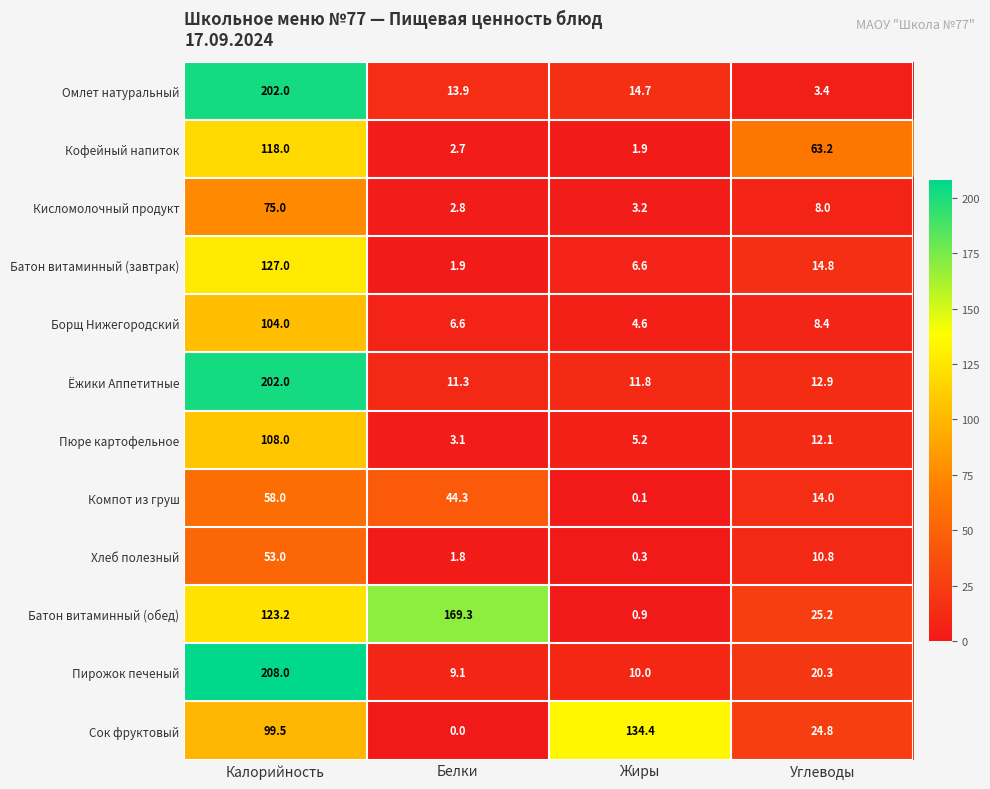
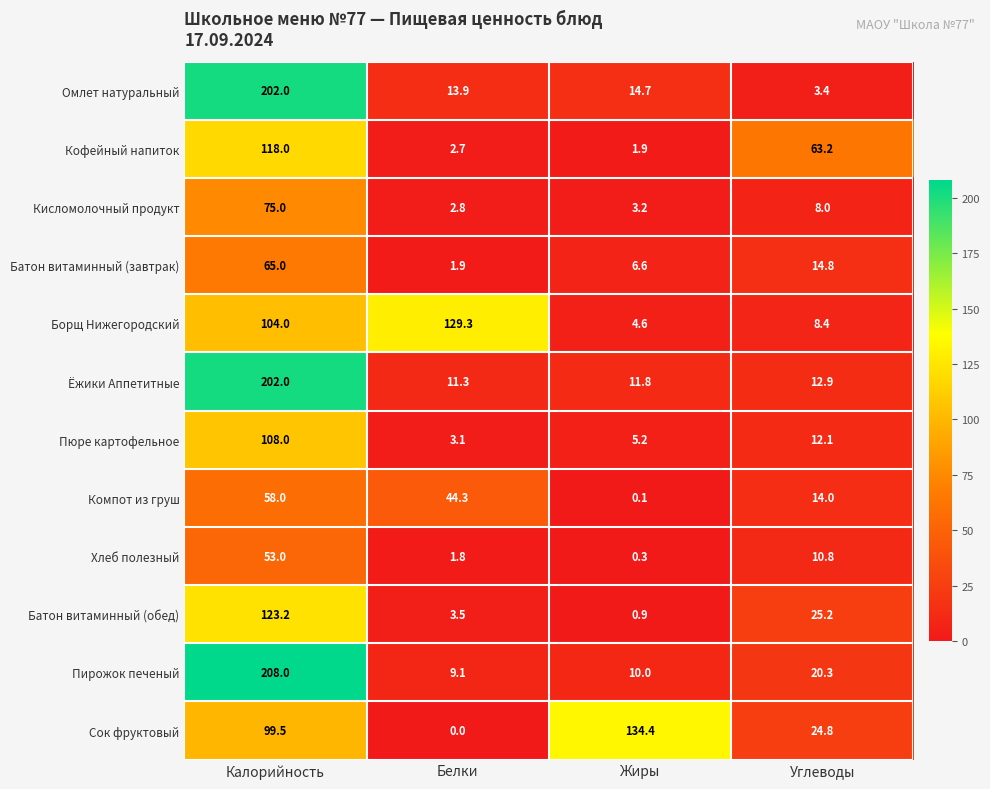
  {
    "Омлет натуральный": {
      "Калорийность": 202.0,
      "Белки": 13.9,
      "Жиры": 14.7,
      "Углеводы": 3.4
    },
    "Кофейный напиток": {
      "Калорийность": 118.0,
      "Белки": 2.7,
      "Жиры": 1.9,
      "Углеводы": 63.2
    },
    "Кисломолочный продукт": {
      "Калорийность": 75.0,
      "Белки": 2.8,
      "Жиры": 3.2,
      "Углеводы": 8.0
    },
    "Батон витаминный (завтрак)": {
-     "Калорийность": 127.0,
+     "Калорийность": 65.0,
      "Белки": 1.9,
      "Жиры": 6.6,
      "Углеводы": 14.8
    },
    "Борщ Нижегородский": {
      "Калорийность": 104.0,
-     "Белки": 6.6,
+     "Белки": 129.3,
      "Жиры": 4.6,
      "Углеводы": 8.4
    },
    "Ёжики Аппетитные": {
      "Калорийность": 202.0,
      "Белки": 11.3,
      "Жиры": 11.8,
      "Углеводы": 12.9
    },
    "Пюре картофельное": {
      "Калорийность": 108.0,
      "Белки": 3.1,
      "Жиры": 5.2,
      "Углеводы": 12.1
    },
    "Компот из груш": {
      "Калорийность": 58.0,
      "Белки": 44.3,
      "Жиры": 0.1,
      "Углеводы": 14.0
    },
    "Хлеб полезный": {
      "Калорийность": 53.0,
      "Белки": 1.8,
      "Жиры": 0.3,
      "Углеводы": 10.8
    },
    "Батон витаминный (обед)": {
      "Калорийность": 123.2,
-     "Белки": 169.3,
+     "Белки": 3.5,
      "Жиры": 0.9,
      "Углеводы": 25.2
    },
    "Пирожок печеный": {
      "Калорийность": 208.0,
      "Белки": 9.1,
      "Жиры": 10.0,
      "Углеводы": 20.3
    },
    "Сок фруктовый": {
      "Калорийность": 99.5,
      "Белки": 0.0,
      "Жиры": 134.4,
      "Углеводы": 24.8
    }
  }
